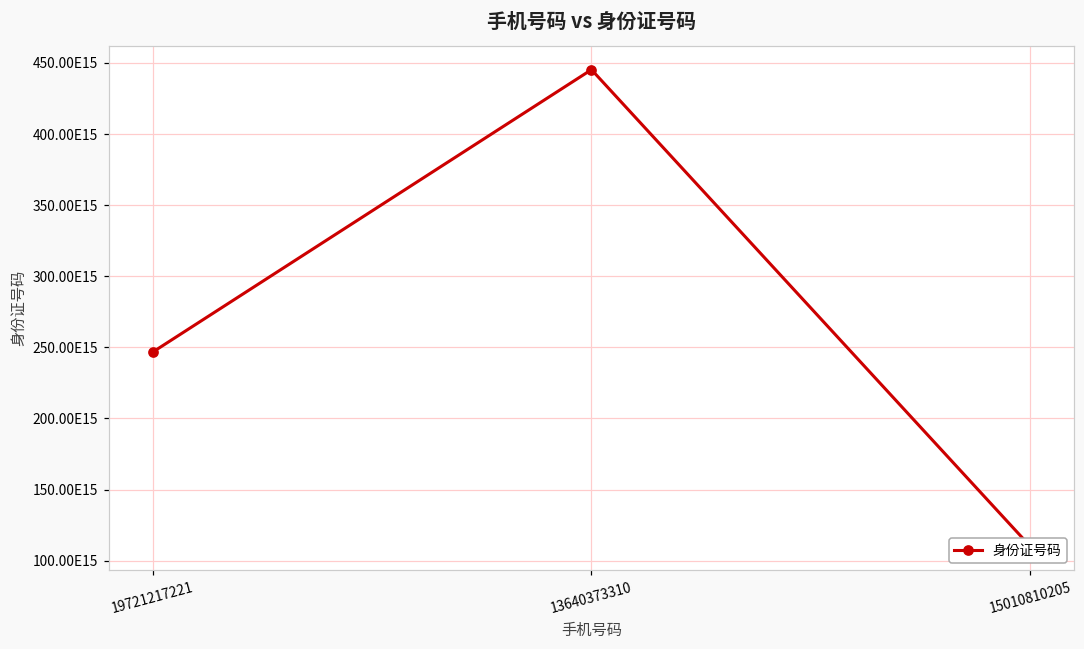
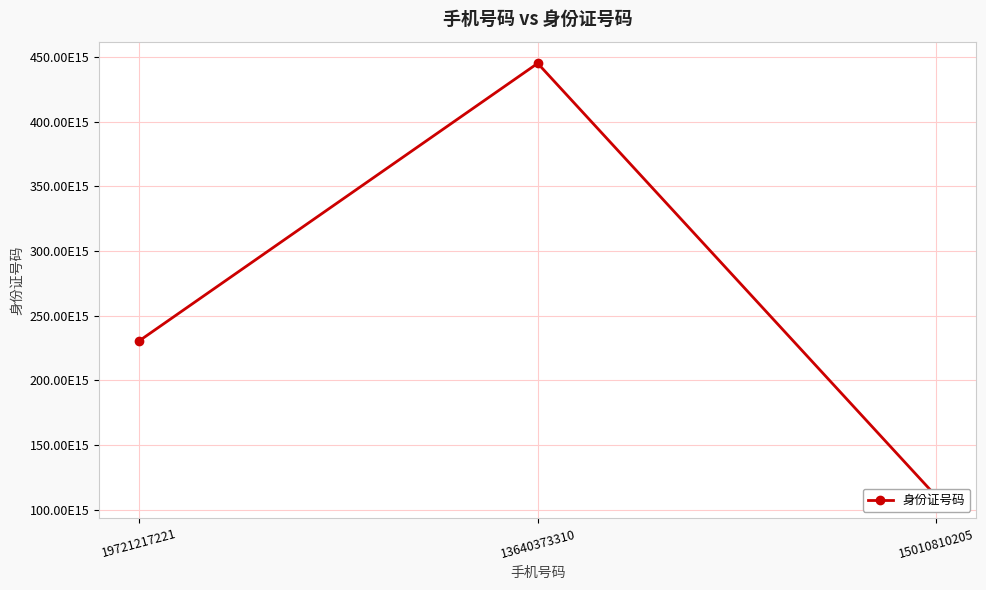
  {
-   "19721217221": 247000000000000000,
+   "19721217221": 230000000000000000,
    "13640373310": 445000000000000000
  }
